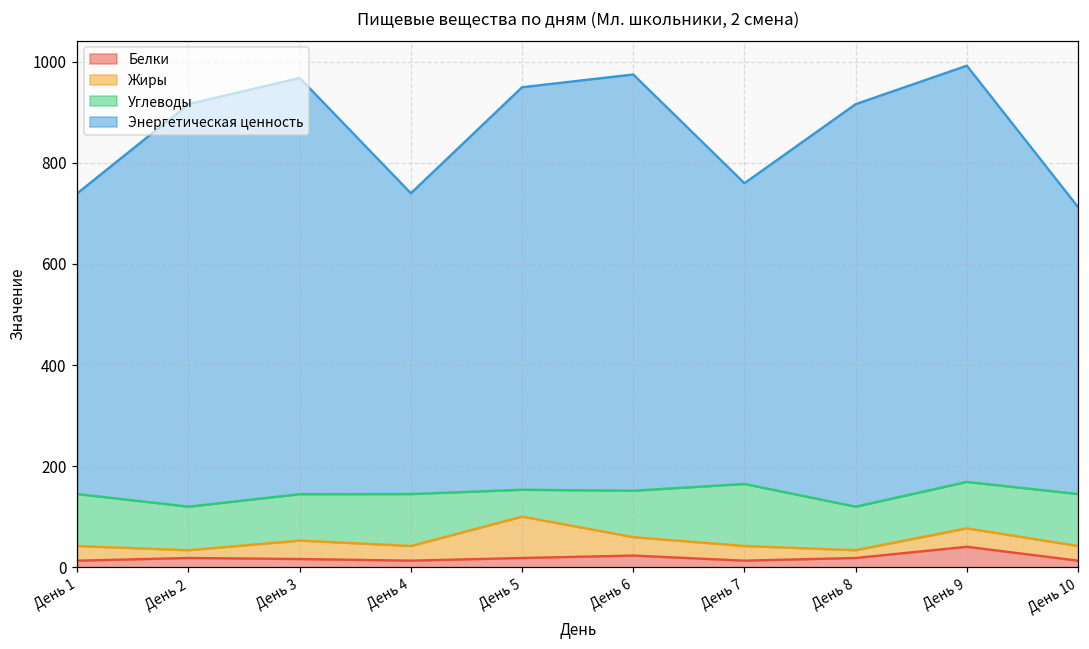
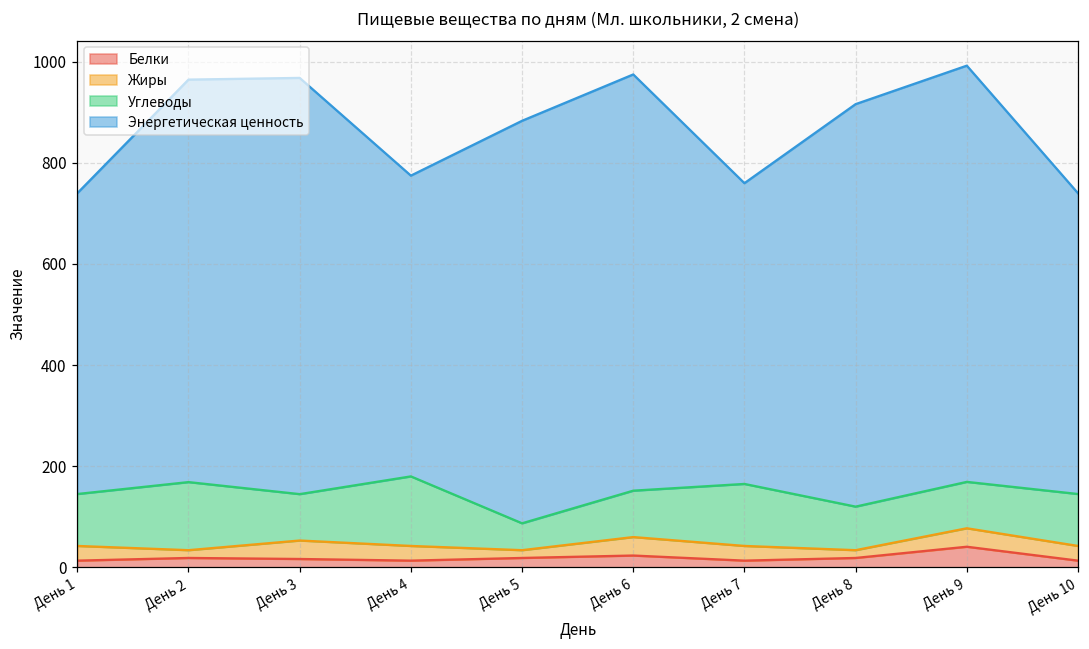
  {
    "Белки": {
      "День 1": 10,
      "День 2": 20,
      "День 3": 20,
      "День 4": 10,
      "День 5": 20,
      "День 6": 20,
      "День 7": 10,
      "День 8": 20,
      "День 9": 40,
      "День 10": 10
    },
    "Жиры": {
      "День 1": 30,
      "День 2": 20,
      "День 3": 40,
      "День 4": 30,
-     "День 5": 80,
+     "День 5": 20,
      "День 6": 40,
      "День 7": 30,
      "День 8": 20,
      "День 9": 40,
      "День 10": 30
    },
    "Углеводы": {
      "День 1": 100,
-     "День 2": 90,
+     "День 2": 130,
      "День 3": 90,
-     "День 4": 100,
+     "День 4": 140,
      "День 5": 50,
      "День 6": 90,
      "День 7": 120,
      "День 8": 90,
      "День 9": 90,
      "День 10": 100
    },
    "Энергетическая ценность": {
      "День 1": 590,
      "День 4": 590,
      "День 5": 800,
      "День 6": 820,
      "День 7": 590,
      "День 8": 800,
      "День 9": 820,
-     "День 10": 570
+     "День 10": 590
    }
  }
